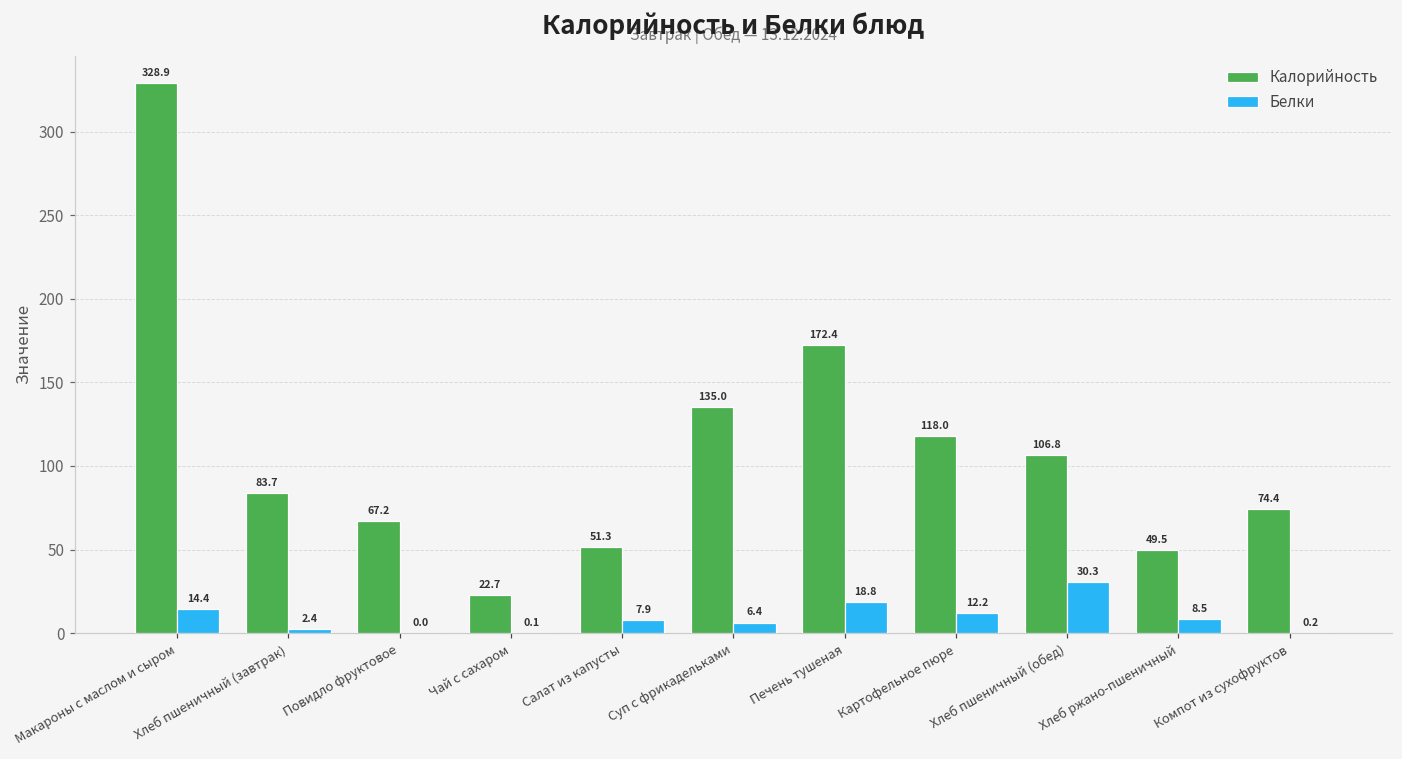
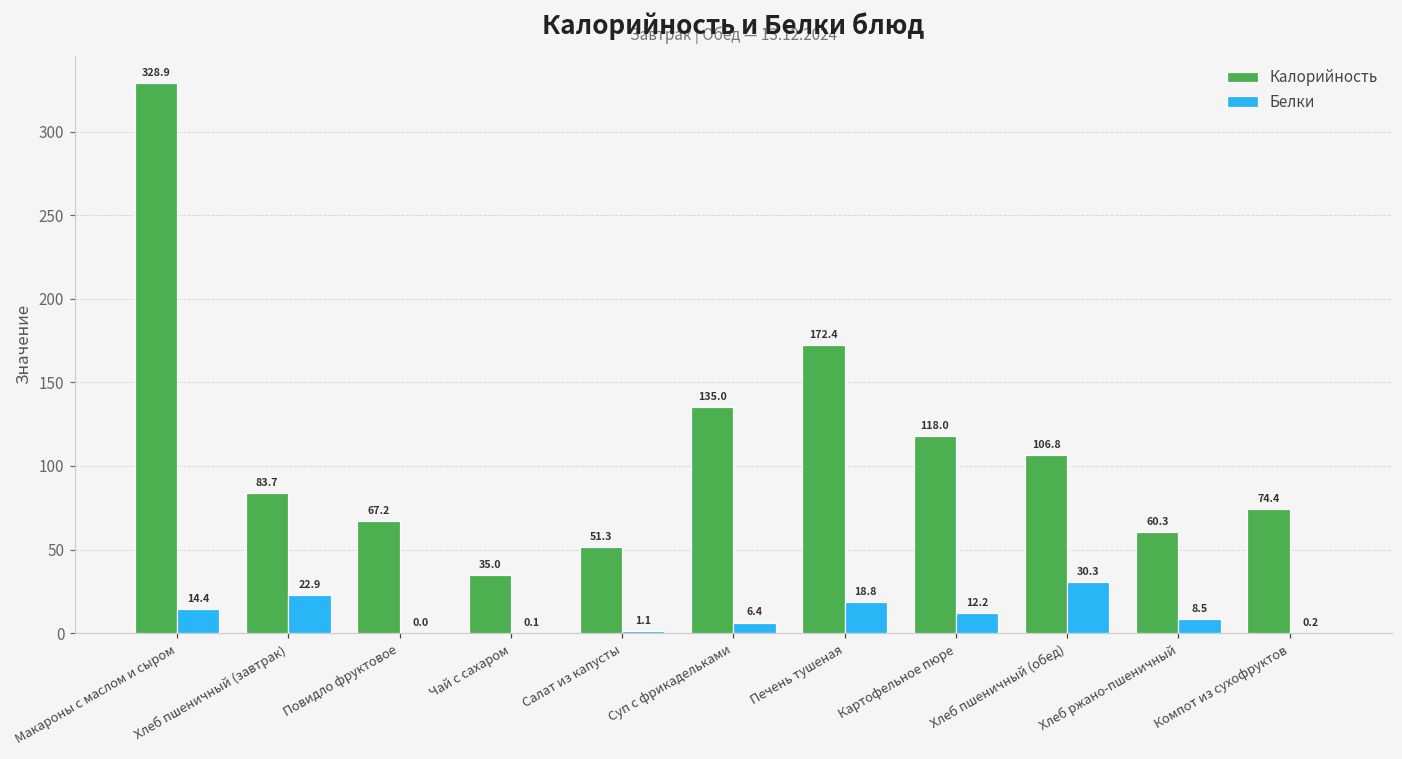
  {
    "Калорийность": {
      "Макароны с маслом и сыром": 328.9,
      "Хлеб пшеничный (завтрак)": 83.7,
      "Повидло фруктовое": 67.2,
-     "Чай с сахаром": 22.7,
+     "Чай с сахаром": 35.0,
      "Салат из капусты": 51.3,
      "Суп с фрикадельками": 135.0,
      "Печень тушеная": 172.4,
      "Картофельное пюре": 118.0,
      "Хлеб пшеничный (обед)": 106.8,
-     "Хлеб ржано-пшеничный": 49.5,
+     "Хлеб ржано-пшеничный": 60.3,
      "Компот из сухофруктов": 74.4
    },
    "Белки": {
      "Макароны с маслом и сыром": 14.4,
-     "Хлеб пшеничный (завтрак)": 2.4,
+     "Хлеб пшеничный (завтрак)": 22.9,
      "Повидло фруктовое": 0.0,
      "Чай с сахаром": 0.1,
-     "Салат из капусты": 7.9,
+     "Салат из капусты": 1.1,
      "Суп с фрикадельками": 6.4,
      "Печень тушеная": 18.8,
      "Картофельное пюре": 12.2,
      "Хлеб пшеничный (обед)": 30.3,
      "Хлеб ржано-пшеничный": 8.5,
      "Компот из сухофруктов": 0.2
    }
  }
